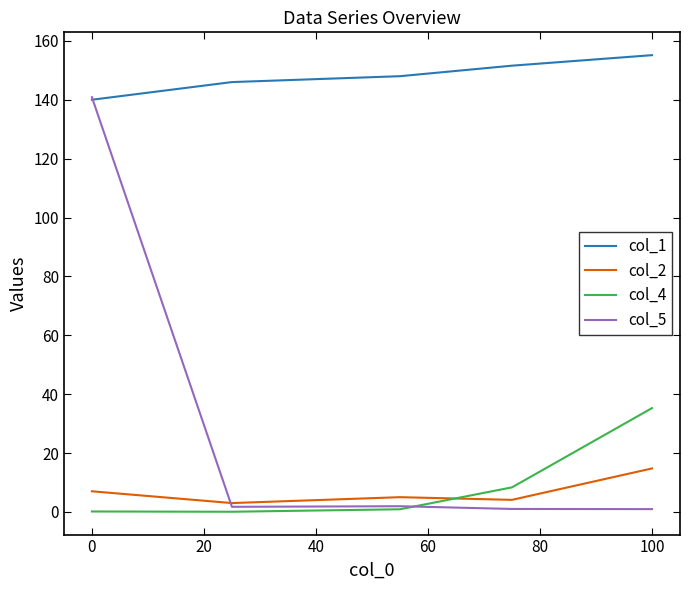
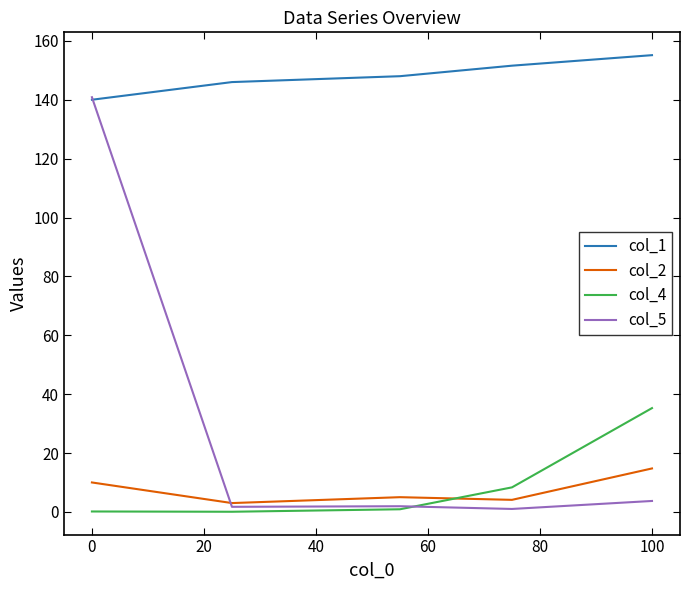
  {
    "col_1": {
      "100": 155
    },
    "col_2": {
-     "0": 7,
+     "0": 10,
      "100": 15
    },
    "col_4": {
      "0": 0,
      "100": 35
    },
    "col_5": {
-     "100": 1
+     "100": 4
    }
  }
